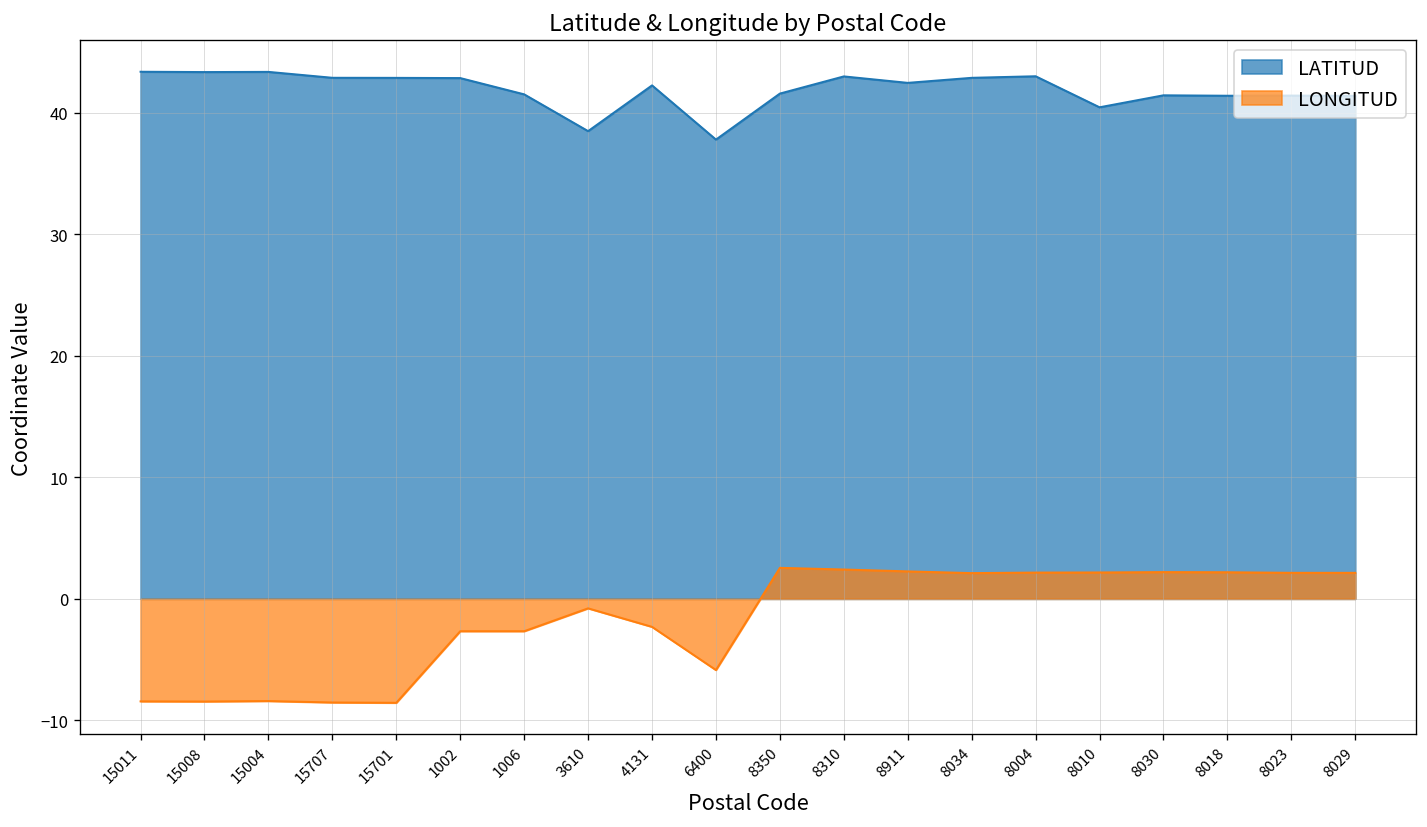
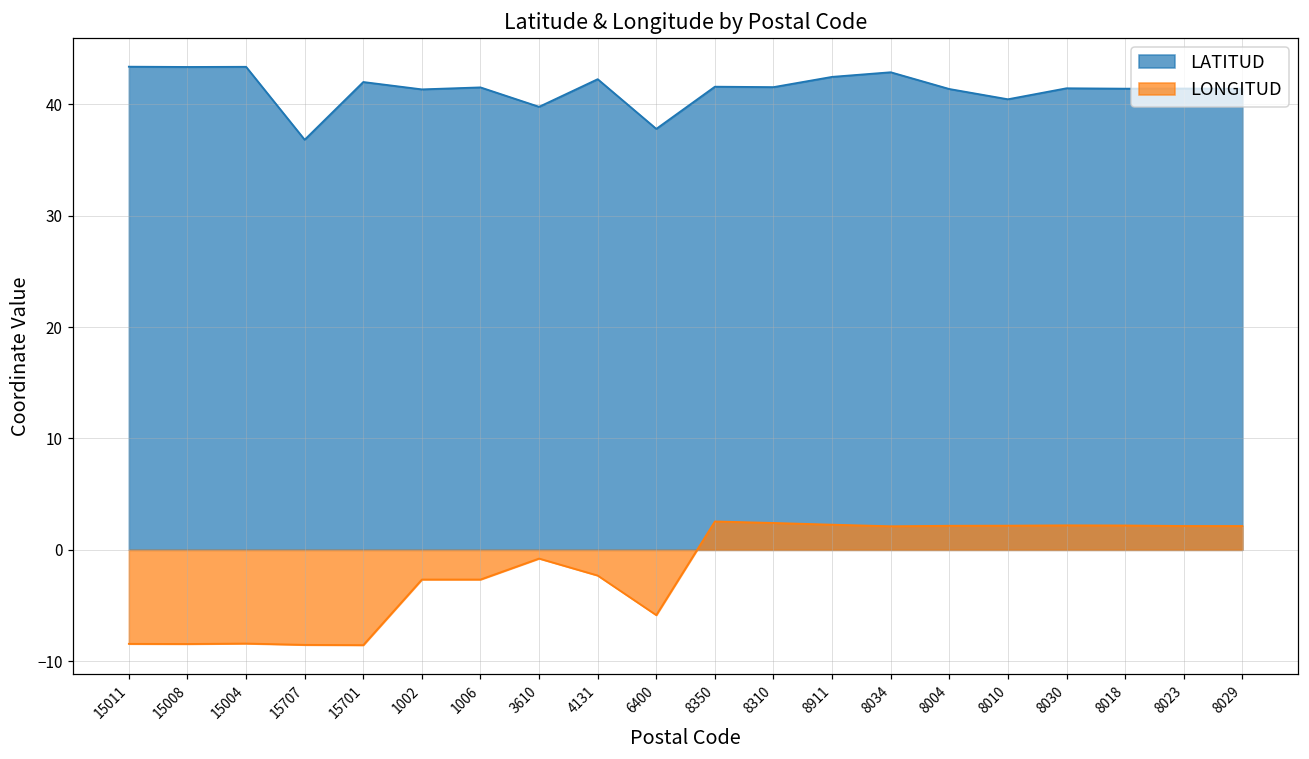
  {
    "LATITUD": {
      "15011": 43.4,
      "15008": 43.4,
      "15004": 43.4,
-     "15707": 42.9,
-     "15701": 42.9,
-     "1002": 42.9,
+     "15707": 36.8,
+     "15701": 42.0,
+     "1002": 41.3,
      "1006": 41.5,
-     "3610": 38.5,
+     "3610": 39.8,
      "4131": 42.3,
      "6400": 37.8,
      "8350": 41.6,
-     "8310": 43.0,
+     "8310": 41.5,
      "8911": 42.5,
      "8034": 42.9,
-     "8004": 43.0,
+     "8004": 41.4,
      "8010": 40.5,
      "8030": 41.4,
      "8018": 41.4
    }
  }
